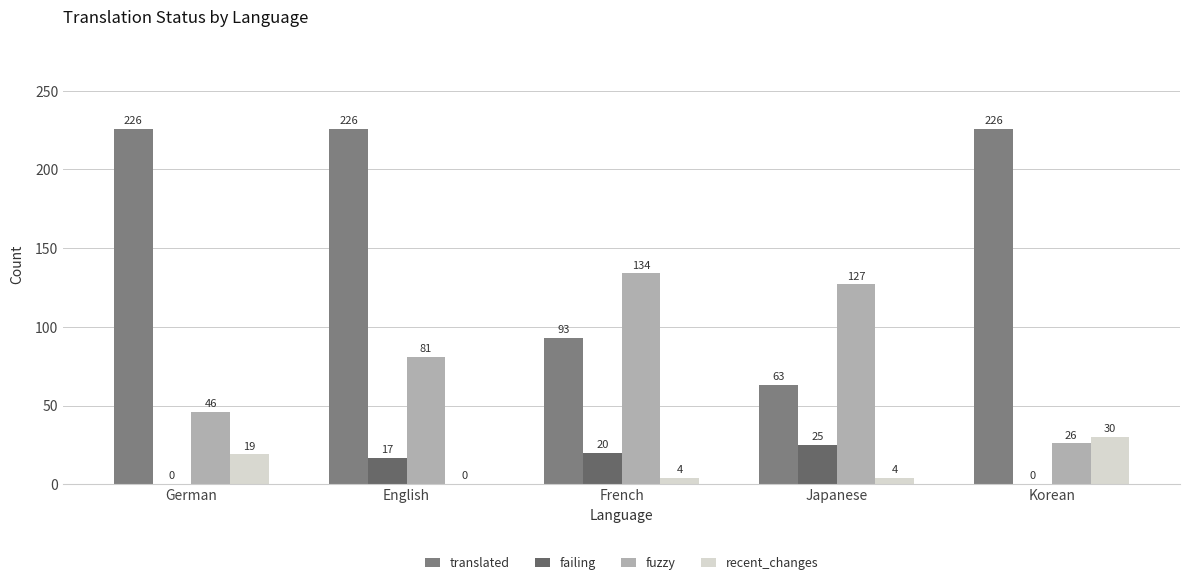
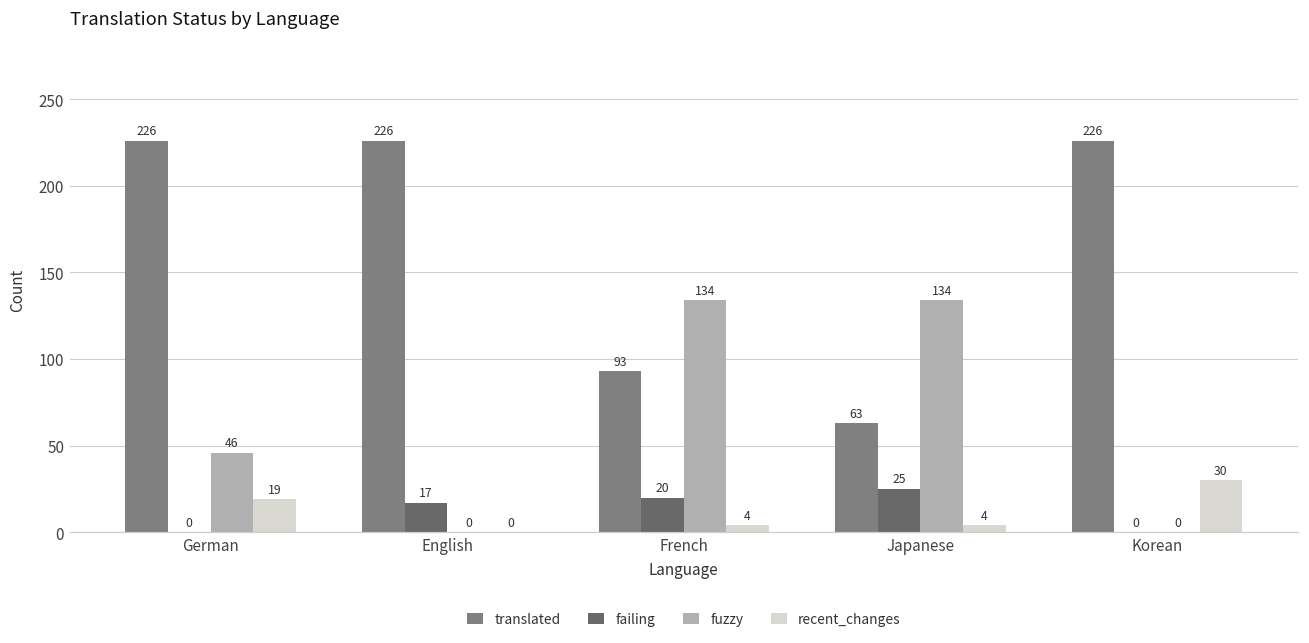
  {
    "fuzzy": {
      "German": 46,
-     "English": 81,
+     "English": 0,
      "French": 134,
-     "Japanese": 127,
-     "Korean": 26
+     "Japanese": 134,
+     "Korean": 0
    },
    "recent_changes": {
      "German": 19,
      "English": 0,
      "French": 4,
      "Japanese": 4,
      "Korean": 30
    }
  }
